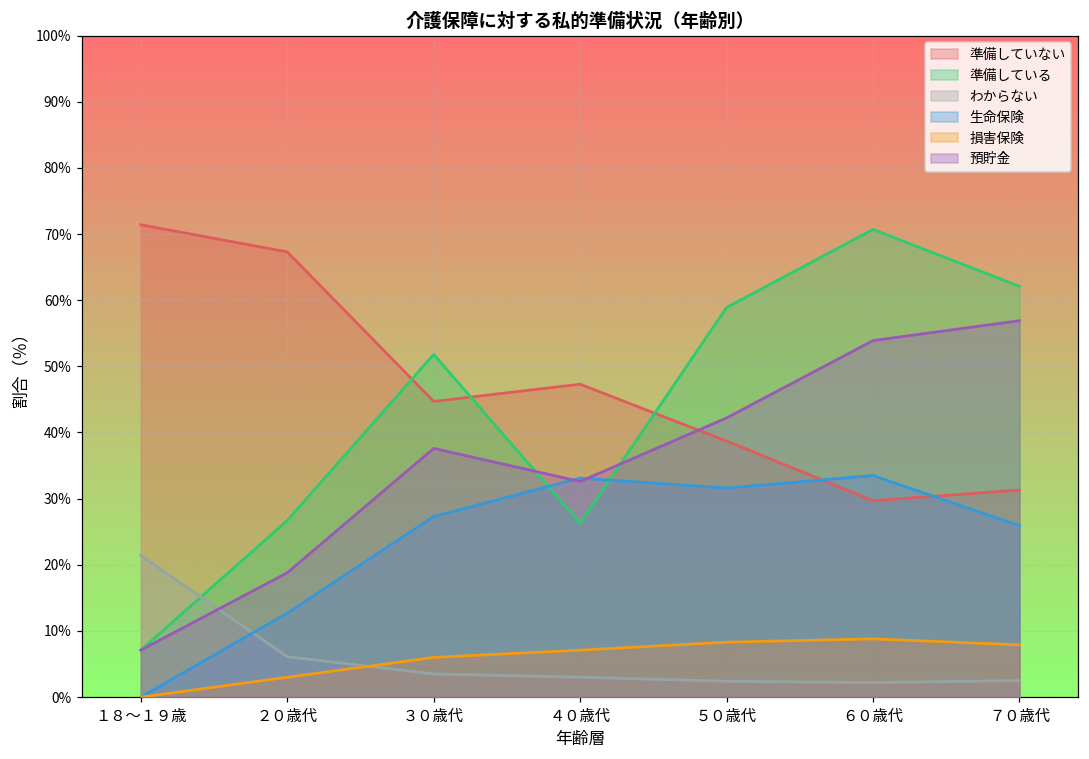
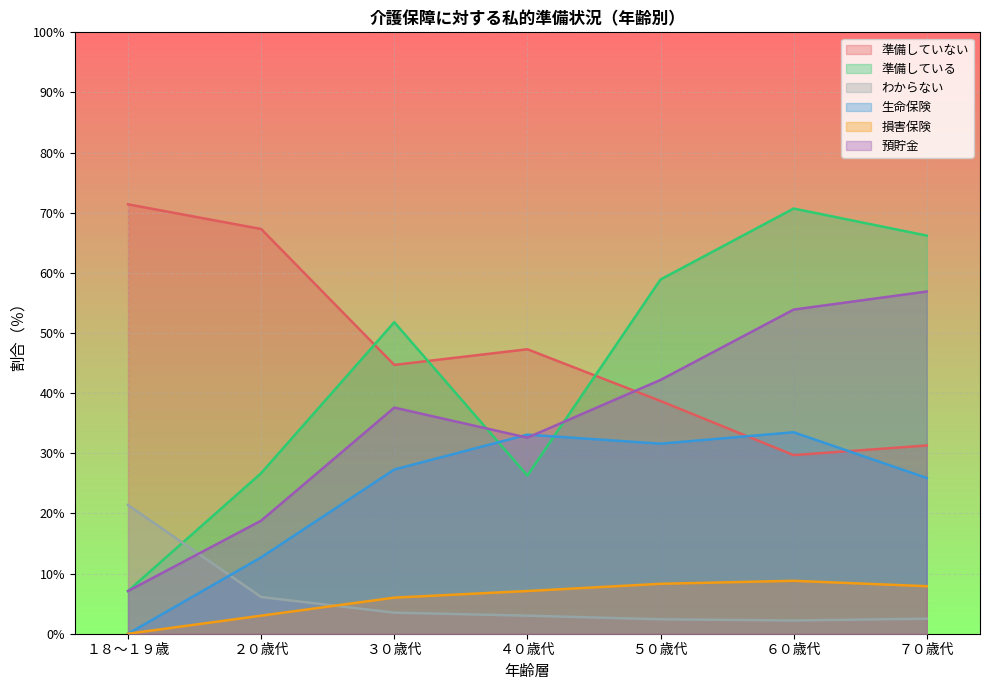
  {
    "準備している": {
      "２０歳代": "27%",
      "３０歳代": "52%",
      "４０歳代": "26%",
      "５０歳代": "59%",
      "６０歳代": "71%",
-     "７０歳代": "62%"
+     "７０歳代": "66%"
    }
  }
